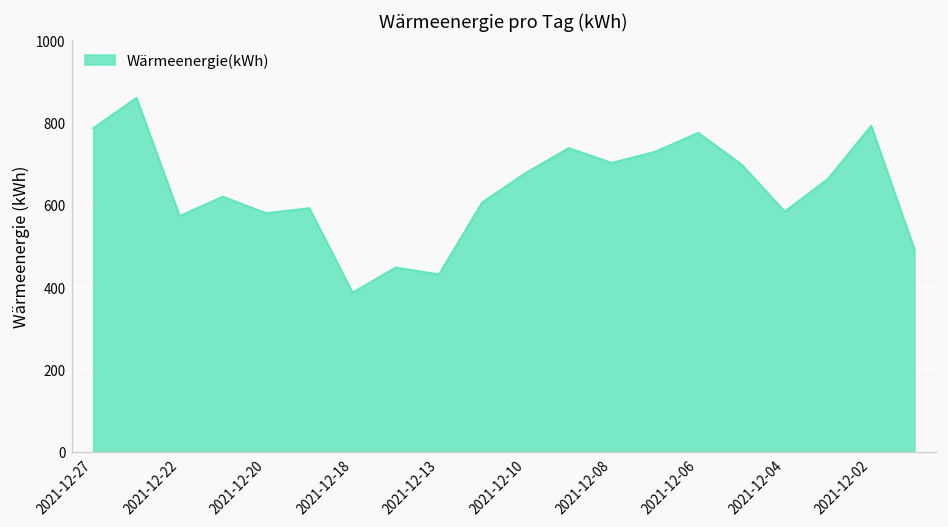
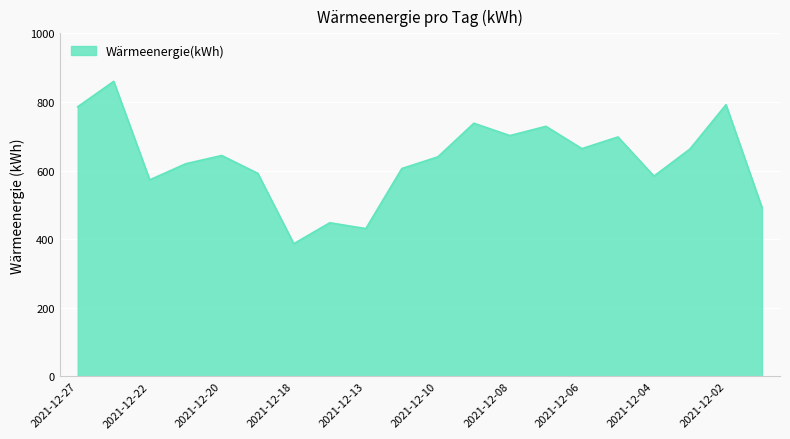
  {
    "2021-12-27": 790,
    "2021-12-22": 570,
-   "2021-12-20": 580,
+   "2021-12-20": 640,
    "2021-12-18": 390,
    "2021-12-13": 430,
-   "2021-12-10": 680,
+   "2021-12-10": 640,
    "2021-12-08": 700,
-   "2021-12-06": 780,
+   "2021-12-06": 660,
    "2021-12-04": 580,
    "2021-12-02": 790
  }
